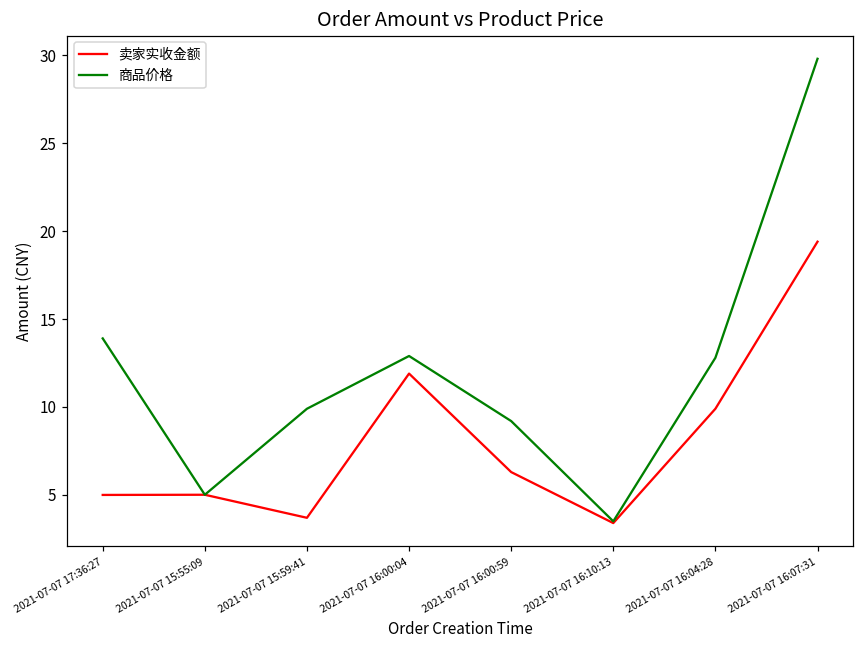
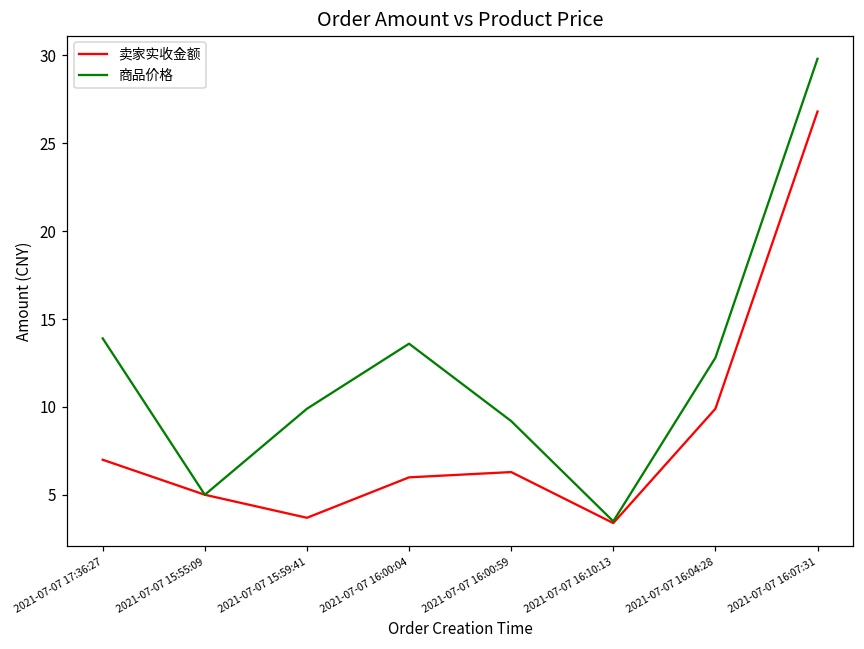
  {
    "卖家实收金额": {
-     "2021-07-07 17:36:27": 5,
+     "2021-07-07 17:36:27": 7,
      "2021-07-07 15:59:41": 3.7,
-     "2021-07-07 16:00:04": 11.9,
+     "2021-07-07 16:00:04": 6.0,
      "2021-07-07 16:00:59": 6.3,
      "2021-07-07 16:04:28": 9.9,
-     "2021-07-07 16:07:31": 19.4
+     "2021-07-07 16:07:31": 26.8
    },
    "商品价格": {
      "2021-07-07 17:36:27": 13.9,
      "2021-07-07 15:59:41": 9.9,
-     "2021-07-07 16:00:04": 12.9,
+     "2021-07-07 16:00:04": 13.6,
      "2021-07-07 16:00:59": 9.2,
      "2021-07-07 16:04:28": 12.8,
      "2021-07-07 16:07:31": 29.8
    }
  }
